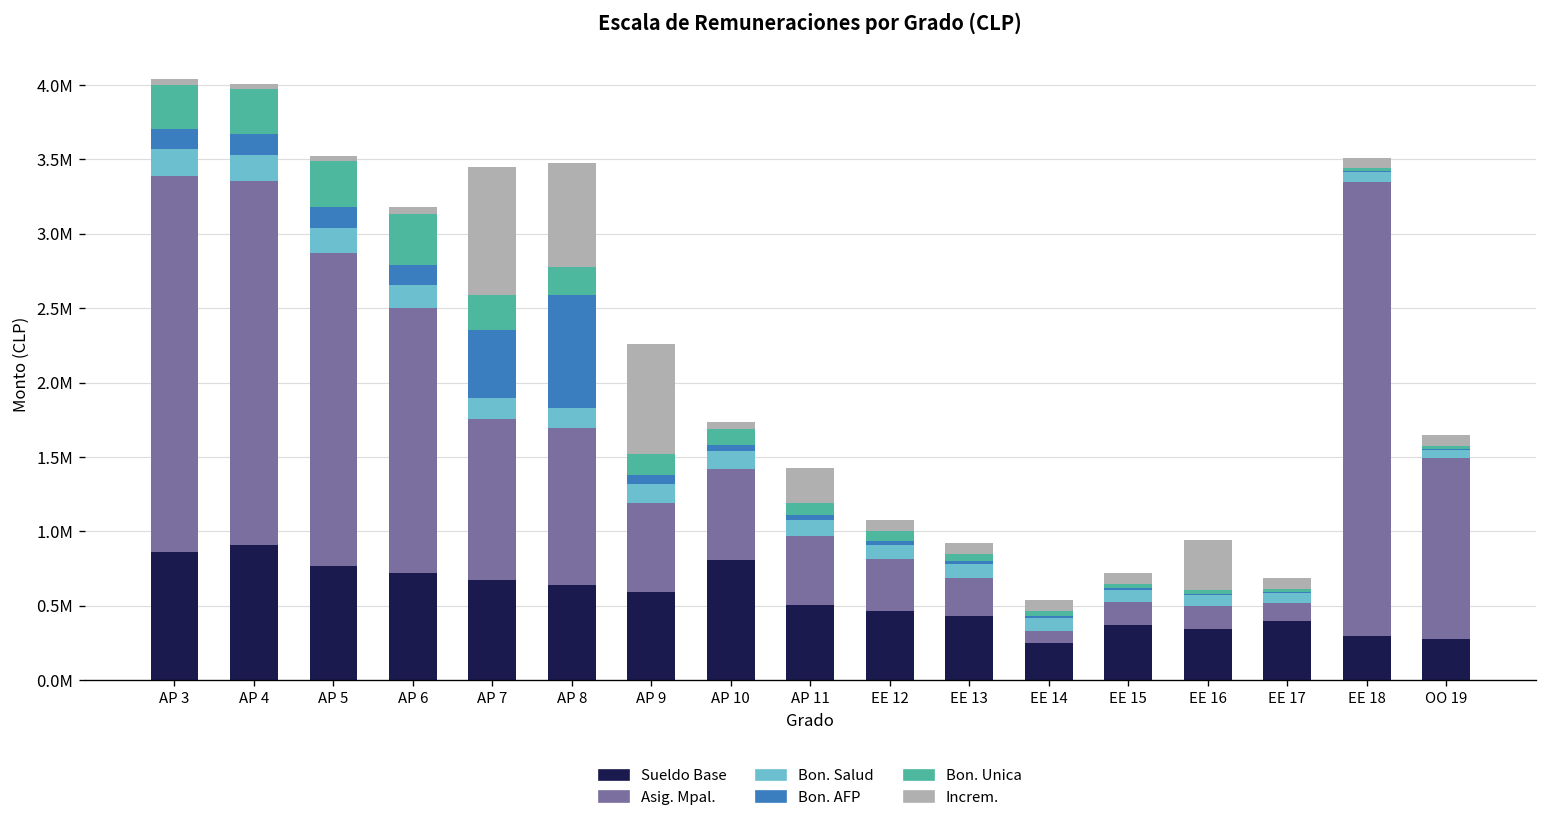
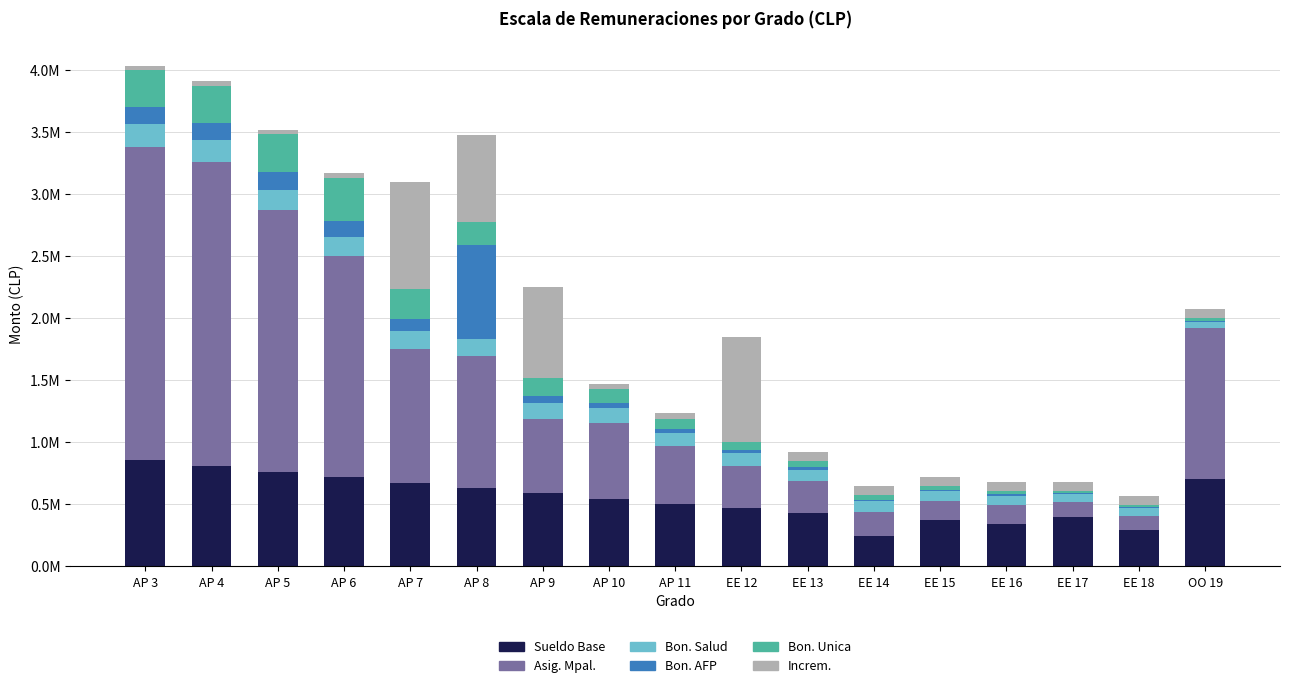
  {
    "Sueldo Base": {
      "AP 3": 860000,
-     "AP 4": 910000,
+     "AP 4": 810000,
      "AP 5": 770000,
      "AP 6": 720000,
      "AP 7": 670000,
      "AP 8": 640000,
      "AP 9": 590000,
-     "AP 10": 810000,
+     "AP 10": 550000,
      "AP 11": 500000,
      "EE 12": 470000,
      "EE 13": 430000,
      "EE 14": 250000,
      "EE 15": 370000,
      "EE 16": 340000,
      "EE 17": 400000,
      "EE 18": 290000,
-     "OO 19": 280000
+     "OO 19": 700000
    },
    "Asig. Mpal.": {
      "AP 3": 2530000,
      "AP 4": 2450000,
      "AP 5": 2110000,
      "AP 6": 1780000,
      "AP 7": 1080000,
      "AP 8": 1060000,
      "AP 9": 600000,
      "AP 10": 620000,
      "AP 11": 460000,
      "EE 12": 340000,
      "EE 13": 260000,
-     "EE 14": 80000,
+     "EE 14": 190000,
      "EE 15": 150000,
      "EE 16": 150000,
      "EE 17": 120000,
-     "EE 18": 3060000,
+     "EE 18": 110000,
      "OO 19": 1220000
    },
    "Bon. AFP": {
      "AP 3": 130000,
      "AP 4": 140000,
      "AP 5": 140000,
      "AP 6": 130000,
-     "AP 7": 450000,
+     "AP 7": 100000,
      "AP 8": 760000,
      "AP 9": 60000,
      "AP 10": 40000,
      "AP 11": 30000,
      "EE 12": 30000
    },
    "Increm.": {
      "AP 3": 40000,
      "AP 4": 40000,
      "AP 5": 40000,
      "AP 6": 40000,
      "AP 7": 860000,
      "AP 8": 700000,
      "AP 9": 740000,
      "AP 10": 40000,
-     "AP 11": 240000,
-     "EE 12": 70000,
+     "AP 11": 40000,
+     "EE 12": 840000,
      "EE 13": 70000,
      "EE 14": 70000,
      "EE 15": 70000,
-     "EE 16": 330000,
+     "EE 16": 70000,
      "EE 17": 70000,
      "EE 18": 70000,
      "OO 19": 70000
    }
  }
